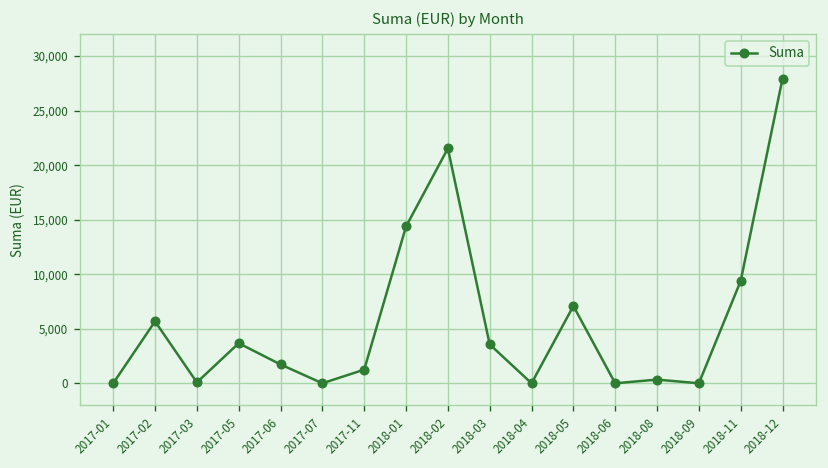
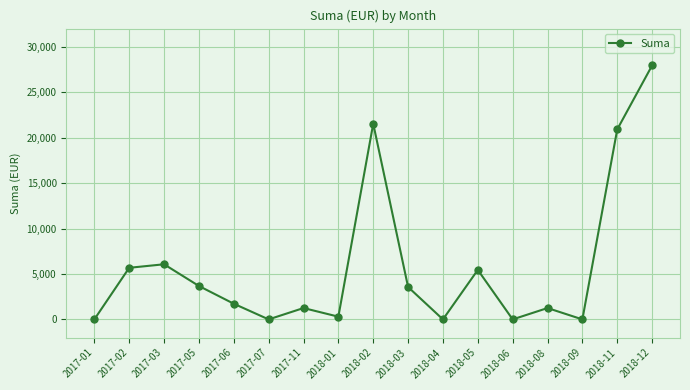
  {
    "2017-01": "0",
    "2017-02": "6,000",
-   "2017-03": "0",
+   "2017-03": "6,000",
    "2017-05": "4,000",
    "2017-06": "2,000",
    "2017-07": "0",
    "2017-11": "1,000",
-   "2018-01": "14,000",
+   "2018-01": "0",
    "2018-02": "22,000",
    "2018-03": "4,000",
    "2018-04": "0",
-   "2018-05": "7,000",
+   "2018-05": "5,000",
    "2018-06": "0",
-   "2018-08": "0",
+   "2018-08": "1,000",
    "2018-09": "0",
-   "2018-11": "9,000",
+   "2018-11": "21,000",
    "2018-12": "28,000"
  }
